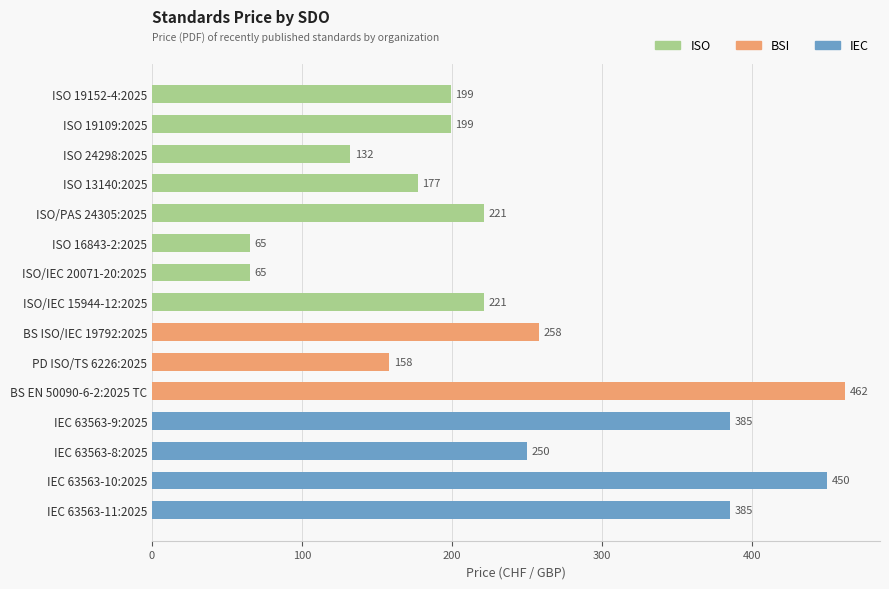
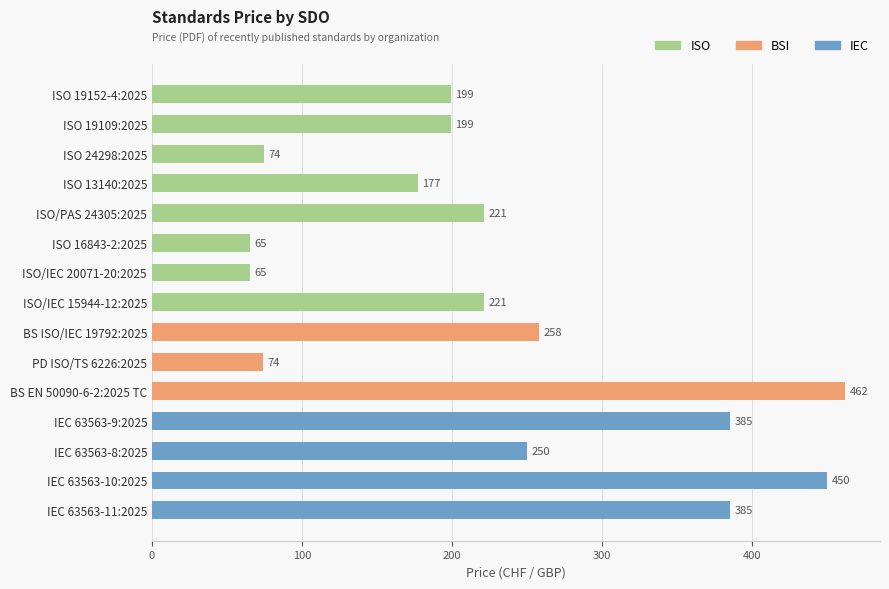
  {
    "ISO 19152-4:2025": 199,
    "ISO 19109:2025": 199,
-   "ISO 24298:2025": 132,
+   "ISO 24298:2025": 74,
    "ISO 13140:2025": 177,
    "ISO/PAS 24305:2025": 221,
    "ISO 16843-2:2025": 65,
    "ISO/IEC 20071-20:2025": 65,
    "ISO/IEC 15944-12:2025": 221,
    "BS ISO/IEC 19792:2025": 258,
-   "PD ISO/TS 6226:2025": 158,
+   "PD ISO/TS 6226:2025": 74,
    "BS EN 50090-6-2:2025 TC": 462,
    "IEC 63563-9:2025": 385,
    "IEC 63563-8:2025": 250,
    "IEC 63563-10:2025": 450,
    "IEC 63563-11:2025": 385
  }
